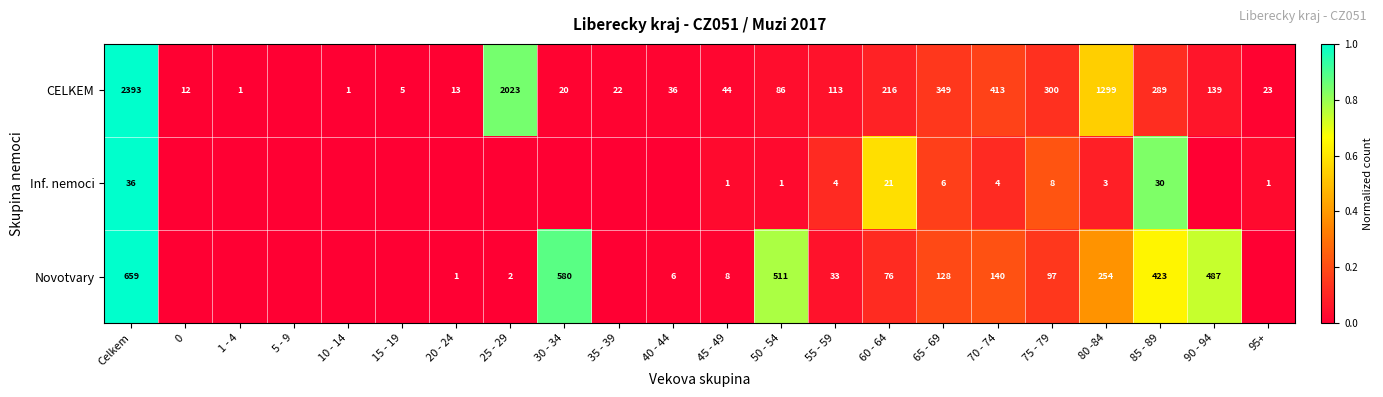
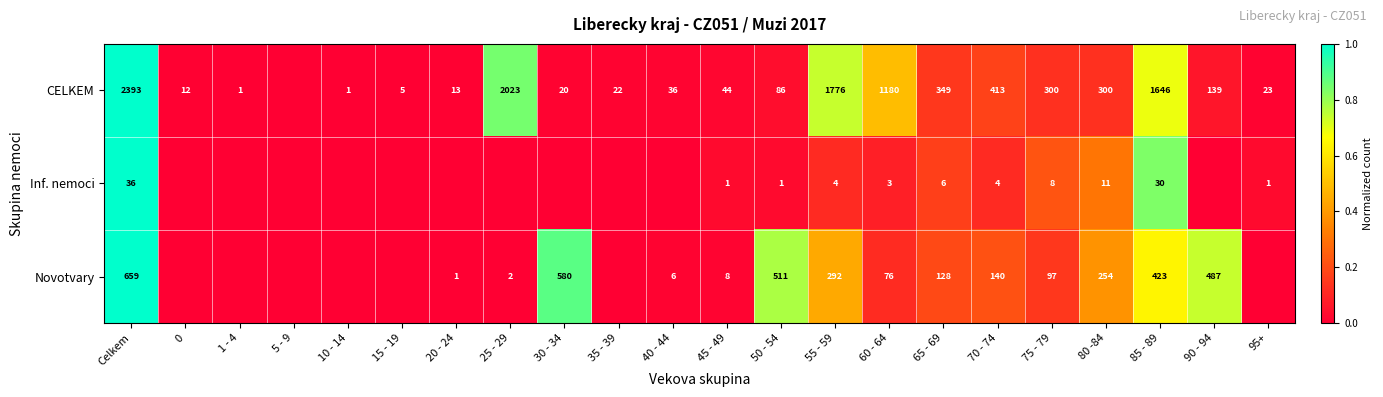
  {
    "CELKEM": {
      "Celkem": 2393,
      "0": 12,
      "1 - 4": 1,
      "10 - 14": 1,
      "15 - 19": 5,
      "20 - 24": 13,
      "25 - 29": 2023,
      "30 - 34": 20,
      "35 - 39": 22,
      "40 - 44": 36,
      "45 - 49": 44,
      "50 - 54": 86,
-     "55 - 59": 113,
-     "60 - 64": 216,
+     "55 - 59": 1776,
+     "60 - 64": 1180,
      "65 - 69": 349,
      "70 - 74": 413,
      "75 - 79": 300,
-     "80 -84": 1299,
-     "85 - 89": 289,
+     "80 -84": 300,
+     "85 - 89": 1646,
      "90 - 94": 139,
      "95+": 23
    },
    "Inf. nemoci": {
      "Celkem": 36,
      "45 - 49": 1,
      "50 - 54": 1,
      "55 - 59": 4,
-     "60 - 64": 21,
+     "60 - 64": 3,
      "65 - 69": 6,
      "70 - 74": 4,
      "75 - 79": 8,
-     "80 -84": 3,
+     "80 -84": 11,
      "85 - 89": 30,
      "95+": 1
    },
    "Novotvary": {
      "Celkem": 659,
      "20 - 24": 1,
      "25 - 29": 2,
      "30 - 34": 580,
      "40 - 44": 6,
      "45 - 49": 8,
      "50 - 54": 511,
-     "55 - 59": 33,
+     "55 - 59": 292,
      "60 - 64": 76,
      "65 - 69": 128,
      "70 - 74": 140,
      "75 - 79": 97,
      "80 -84": 254,
      "85 - 89": 423,
      "90 - 94": 487
    }
  }
